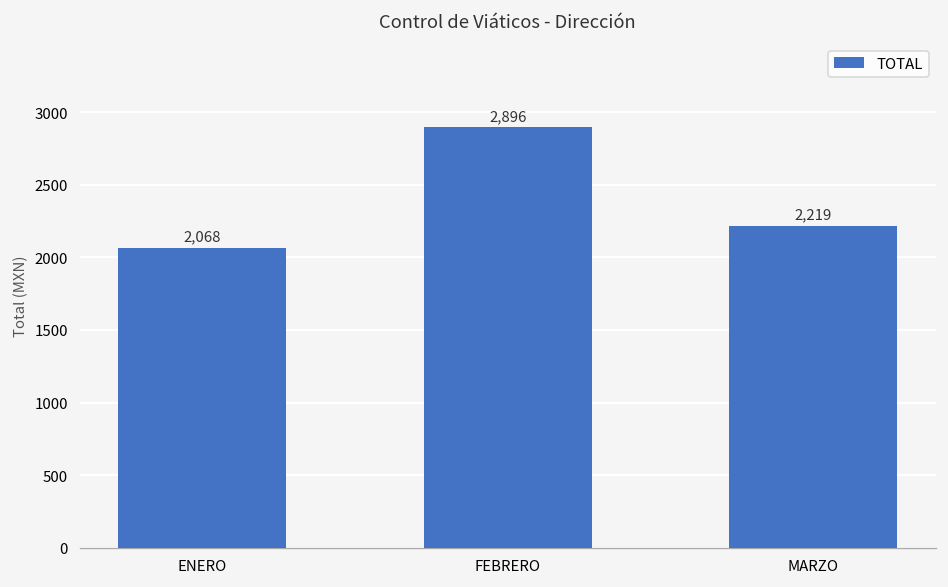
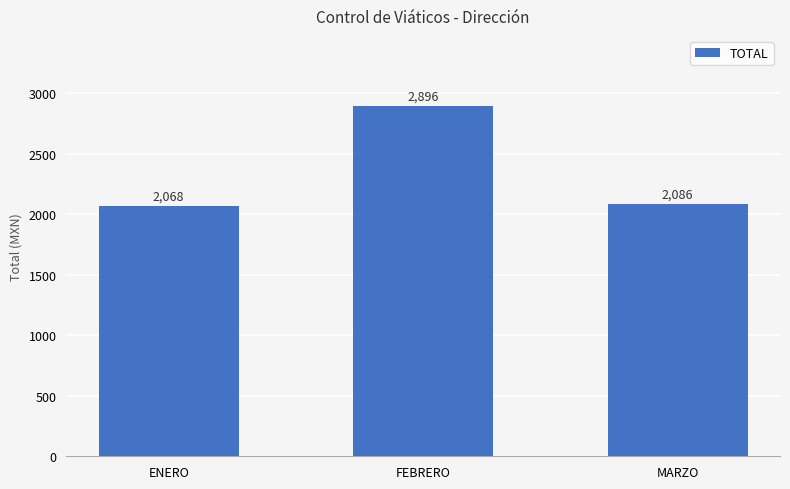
  {
    "ENERO": "2,068",
    "FEBRERO": "2,896",
-   "MARZO": "2,219"
+   "MARZO": "2,086"
  }
